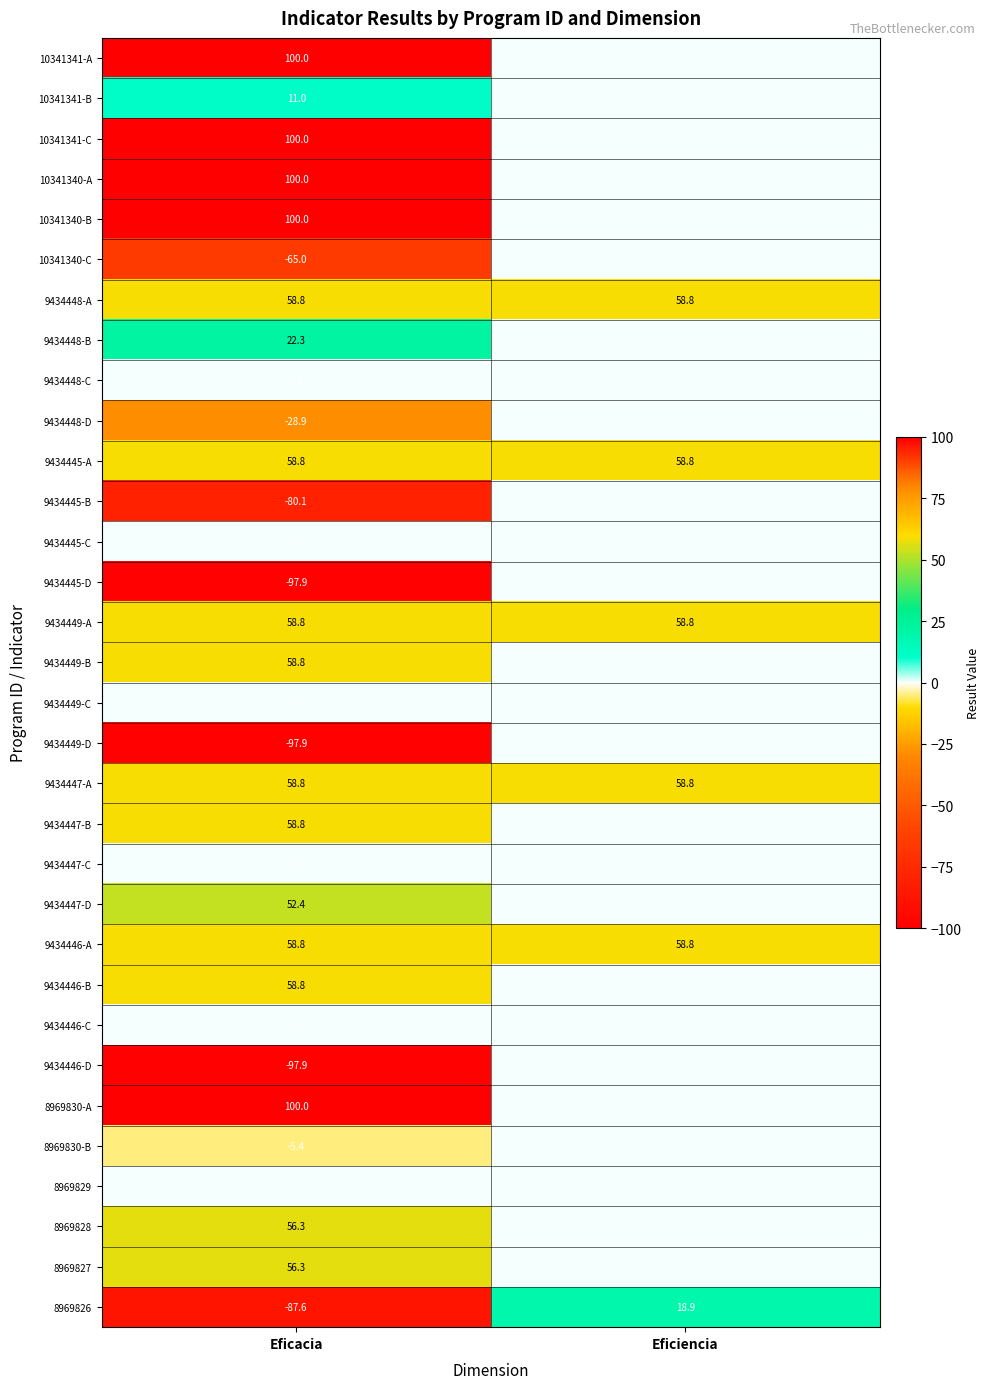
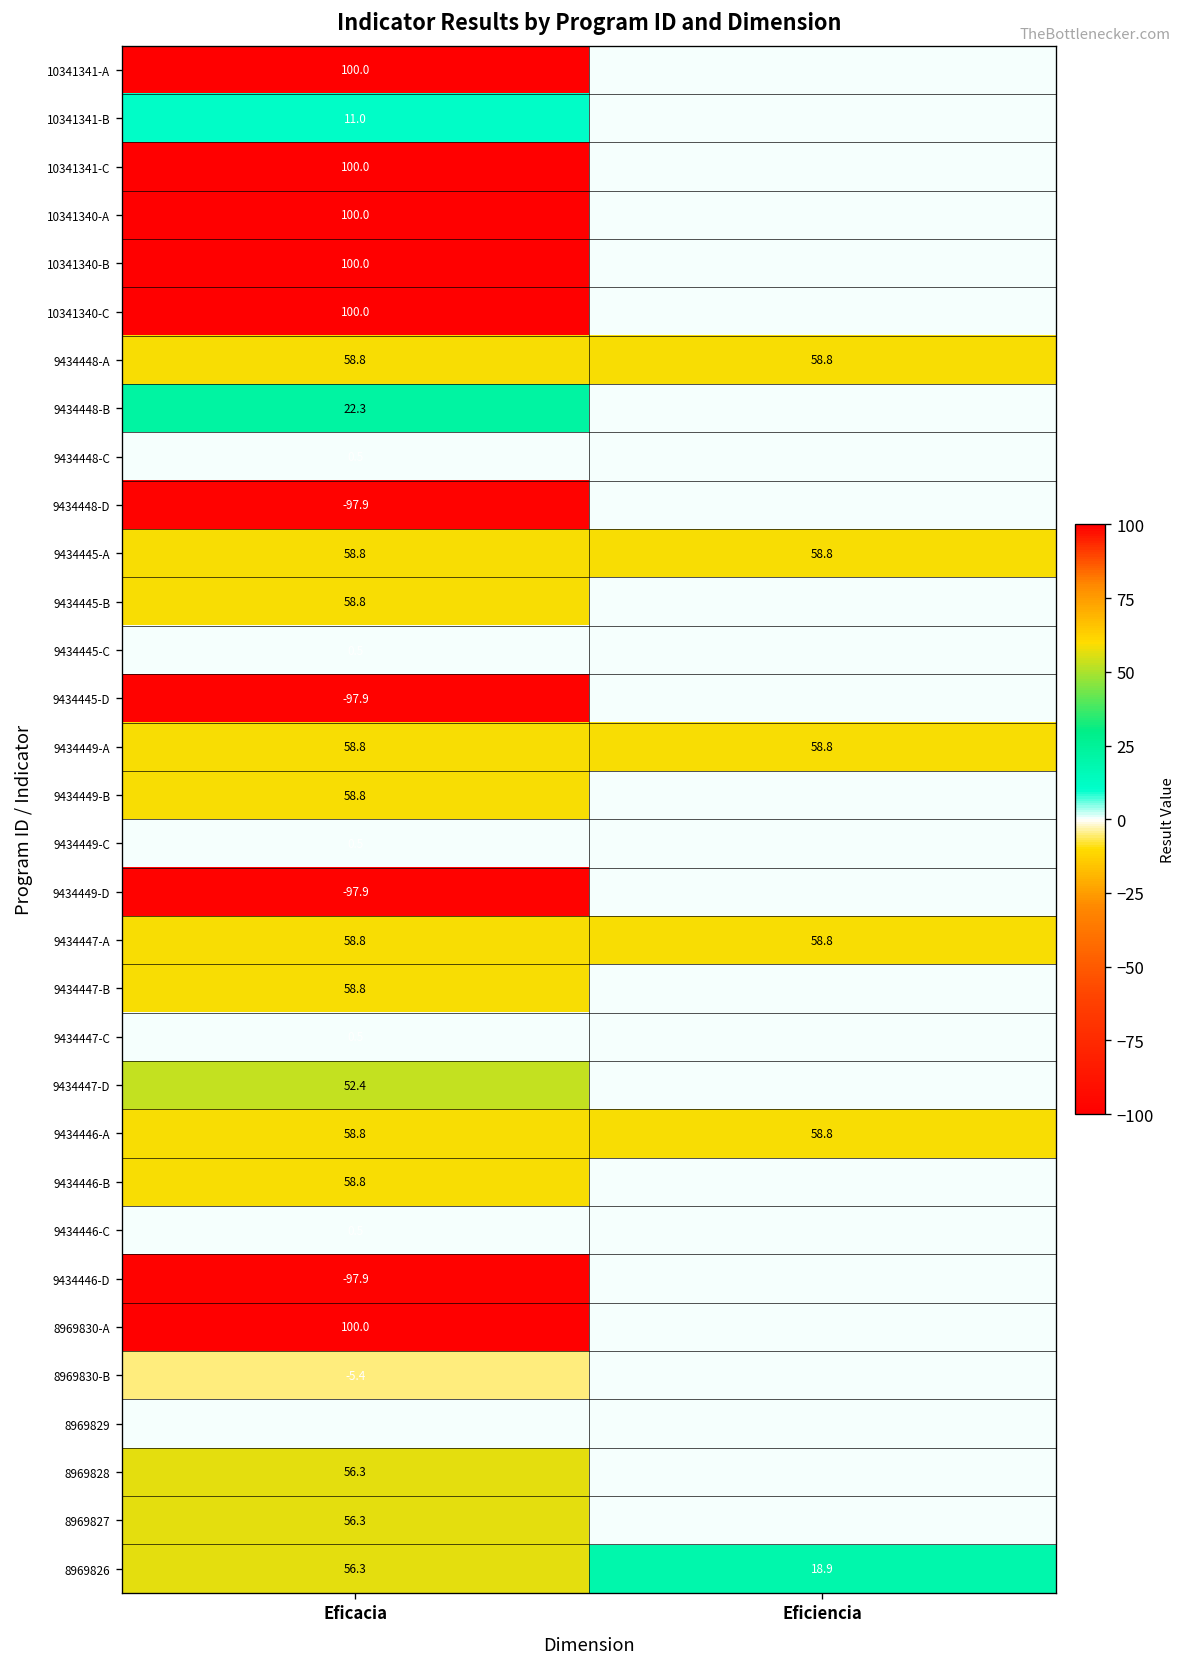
  {
    "10341341-A": {
      "Eficacia": 100.0
    },
    "10341341-B": {
      "Eficacia": 11.0
    },
    "10341341-C": {
      "Eficacia": 100.0
    },
    "10341340-A": {
      "Eficacia": 100.0
    },
    "10341340-B": {
      "Eficacia": 100.0
    },
    "10341340-C": {
-     "Eficacia": -65.0
+     "Eficacia": 100.0
    },
    "9434448-A": {
      "Eficacia": 58.8,
      "Eficiencia": 58.8
    },
    "9434448-B": {
      "Eficacia": 22.3
    },
    "9434448-D": {
-     "Eficacia": -28.9
+     "Eficacia": -97.9
    },
    "9434445-A": {
      "Eficacia": 58.8,
      "Eficiencia": 58.8
    },
    "9434445-B": {
-     "Eficacia": -80.1
+     "Eficacia": 58.8
    },
    "9434445-D": {
      "Eficacia": -97.9
    },
    "9434449-A": {
      "Eficacia": 58.8,
      "Eficiencia": 58.8
    },
    "9434449-B": {
      "Eficacia": 58.8
    },
    "9434449-D": {
      "Eficacia": -97.9
    },
    "9434447-A": {
      "Eficacia": 58.8,
      "Eficiencia": 58.8
    },
    "9434447-B": {
      "Eficacia": 58.8
    },
    "9434447-D": {
      "Eficacia": 52.4
    },
    "9434446-A": {
      "Eficacia": 58.8,
      "Eficiencia": 58.8
    },
    "9434446-B": {
      "Eficacia": 58.8
    },
    "9434446-D": {
      "Eficacia": -97.9
    },
    "8969830-A": {
      "Eficacia": 100.0
    },
    "8969830-B": {
      "Eficacia": -5.4
    },
    "8969828": {
      "Eficacia": 56.3
    },
    "8969827": {
      "Eficacia": 56.3
    },
    "8969826": {
-     "Eficacia": -87.6,
+     "Eficacia": 56.3,
      "Eficiencia": 18.9
    }
  }
